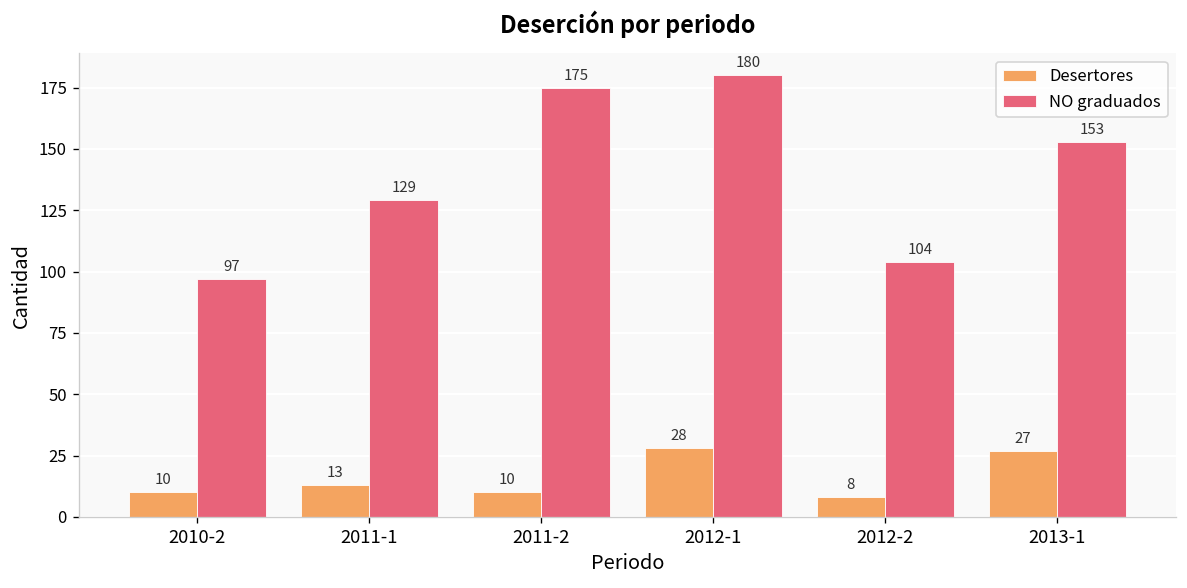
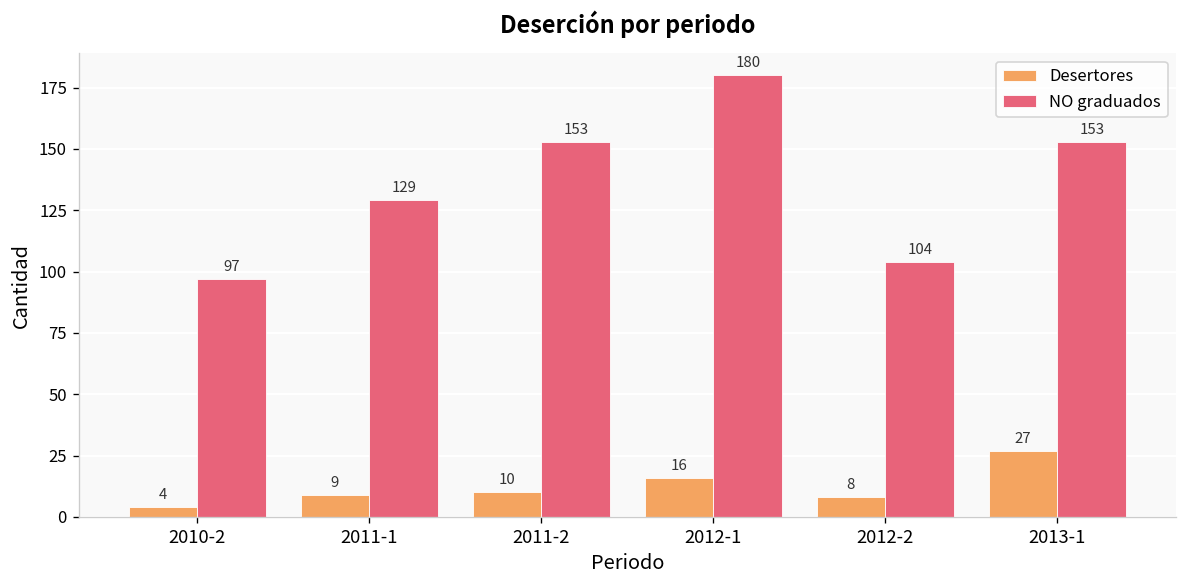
  {
    "Desertores": {
-     "2010-2": 10,
-     "2011-1": 13,
+     "2010-2": 4,
+     "2011-1": 9,
      "2011-2": 10,
-     "2012-1": 28,
+     "2012-1": 16,
      "2012-2": 8,
      "2013-1": 27
    },
    "NO graduados": {
      "2010-2": 97,
      "2011-1": 129,
-     "2011-2": 175,
+     "2011-2": 153,
      "2012-1": 180,
      "2012-2": 104,
      "2013-1": 153
    }
  }
